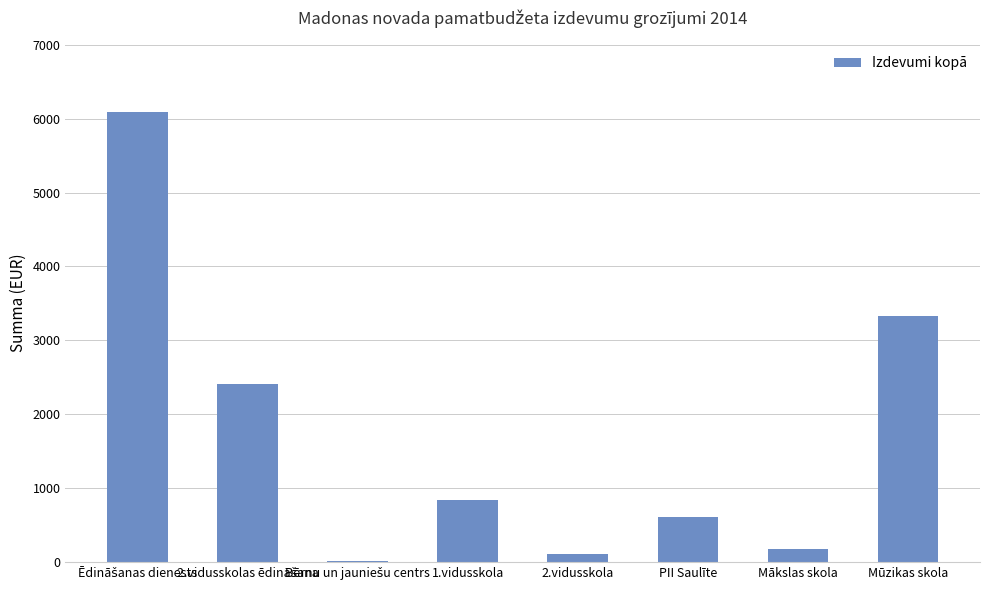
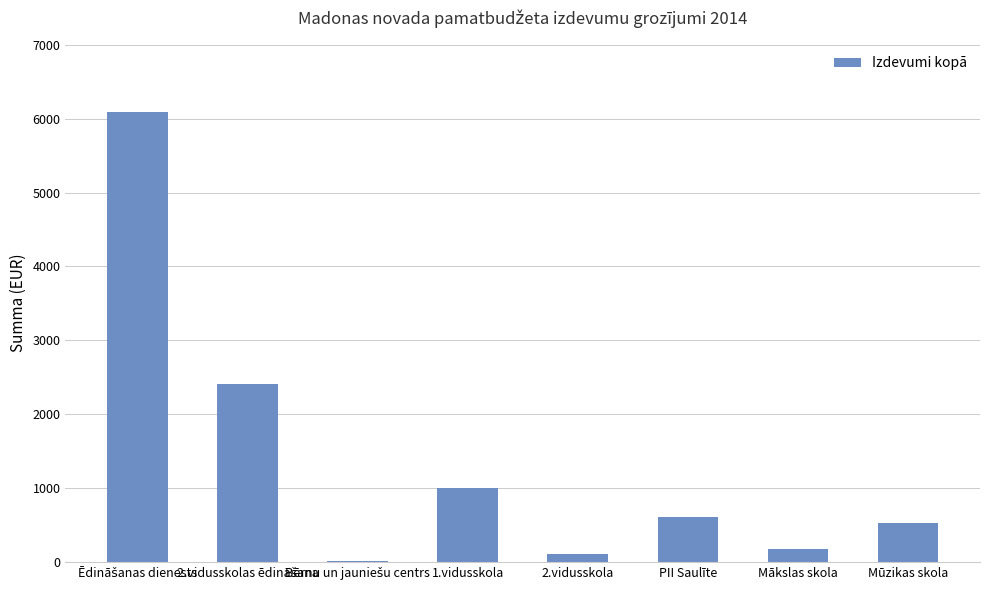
  {
-   "1.vidusskola": 800,
+   "1.vidusskola": 1000,
    "2.vidusskola": 100,
    "PII Saulīte": 600,
    "Mākslas skola": 200,
-   "Mūzikas skola": 3300
+   "Mūzikas skola": 500
  }
